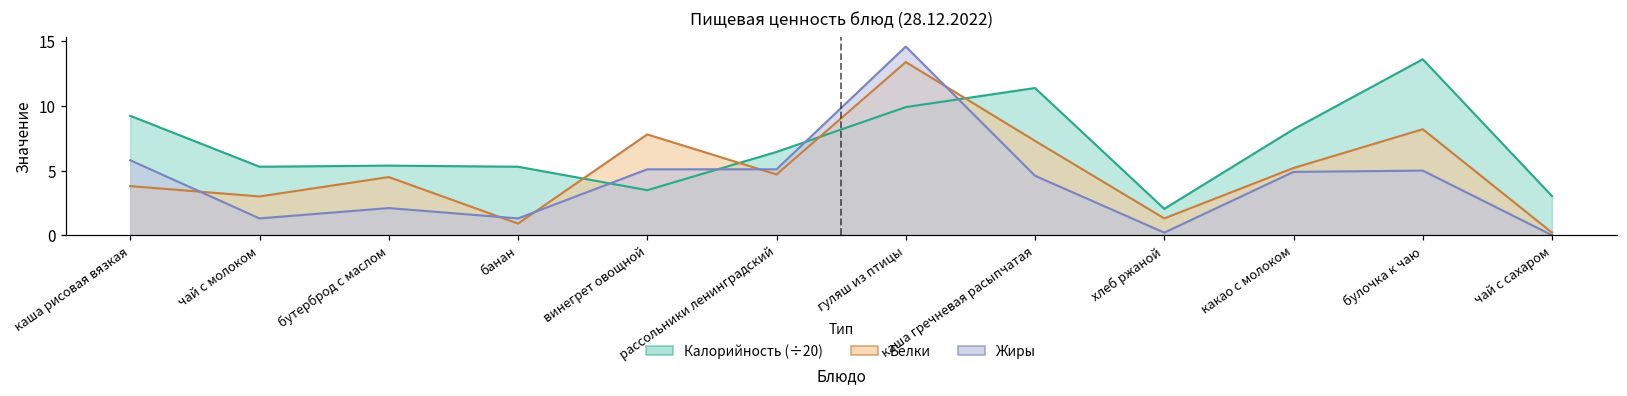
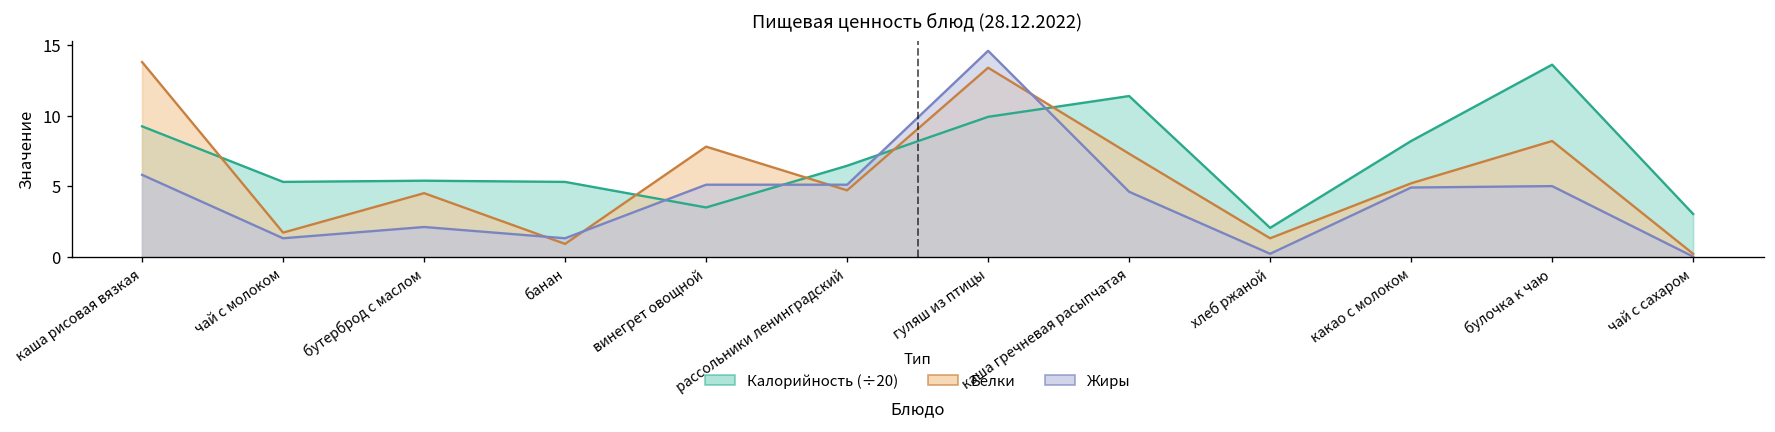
  {
    "Белки": {
-     "каша рисовая вязкая": 3.8,
-     "чай с молоком": 3.0,
+     "каша рисовая вязкая": 13.8,
+     "чай с молоком": 1.7,
      "бутерброд с маслом": 4.5,
      "банан": 0.9,
      "винегрет овощной": 7.8,
      "рассольники ленинградский": 4.7,
      "гуляш из птицы": 13.4,
      "каша гречневая расыпчатая": 7.3,
      "хлеб ржаной": 1.3,
      "какао с молоком": 5.2,
      "булочка к чаю": 8.2
    }
  }
